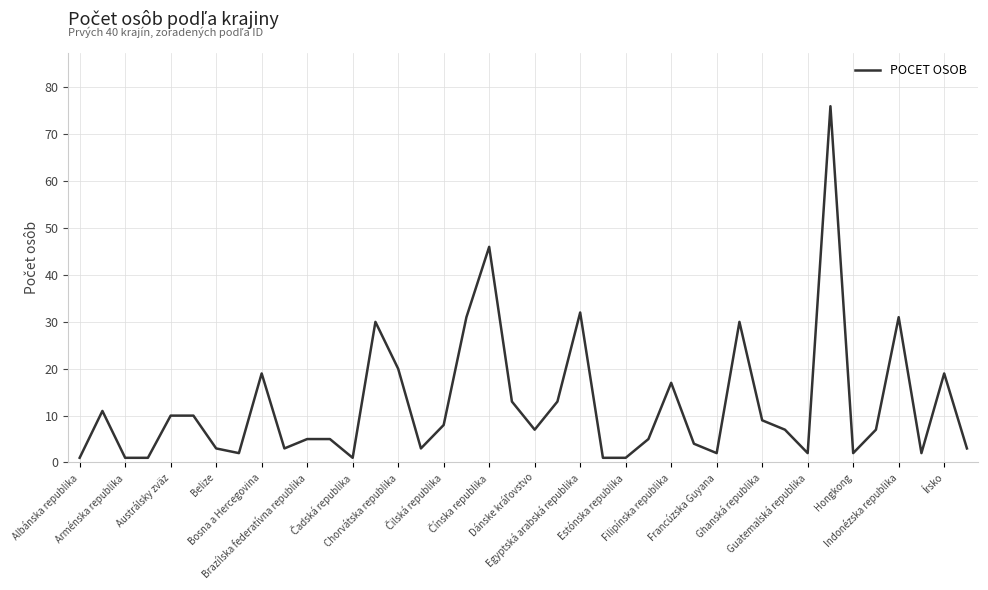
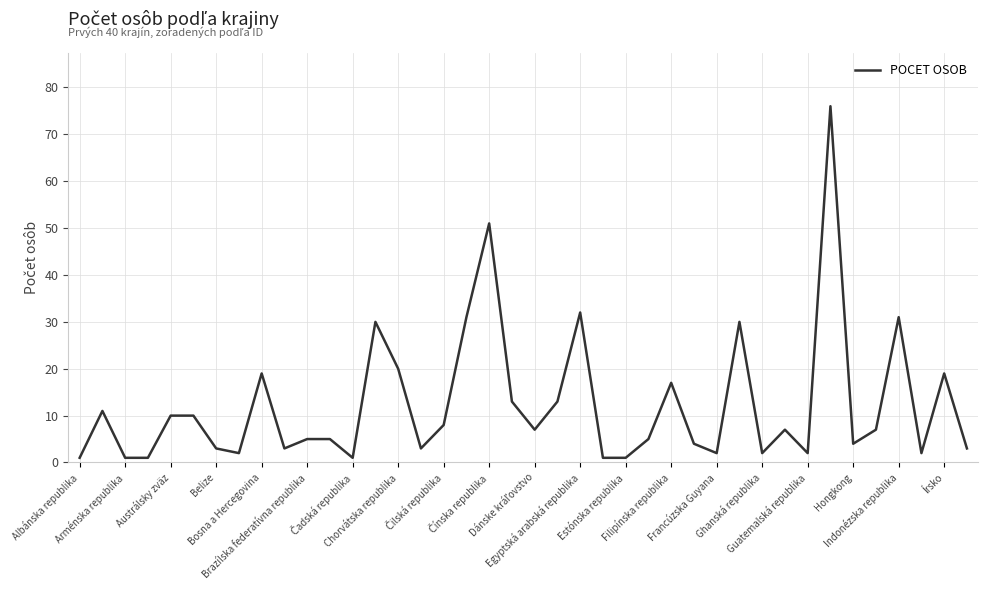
  {
    "Albánska republika": 1,
    "Arménska republika": 1,
    "Austrálsky zväz": 10,
    "Belize": 3,
    "Bosna a Hercegovina": 19,
    "Brazílska federatívna republika": 5,
    "Čadská republika": 1,
    "Chorvátska republika": 20,
    "Čilská republika": 8,
-   "Čínska republika": 46,
+   "Čínska republika": 51,
    "Dánske kráľovstvo": 7,
    "Egyptská arabská republika": 32,
    "Estónska republika": 1,
    "Filipínska republika": 17,
    "Francúzska Guyana": 2,
-   "Ghanská republika": 9,
+   "Ghanská republika": 2,
    "Guatemalská republika": 2,
-   "Hongkong": 2,
+   "Hongkong": 4,
    "Indonézska republika": 31,
    "Írsko": 19
  }
